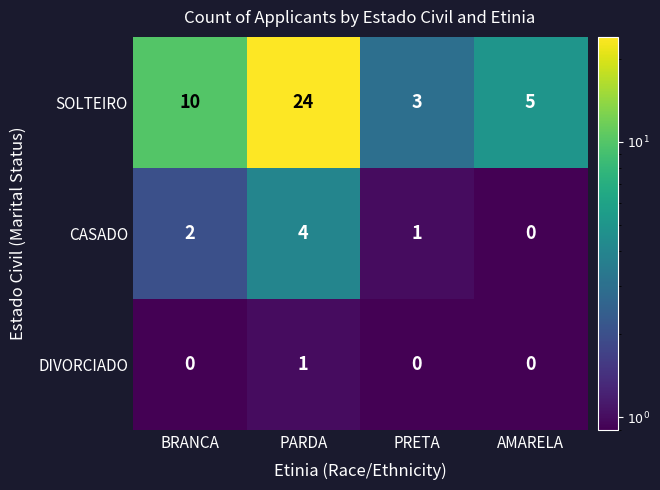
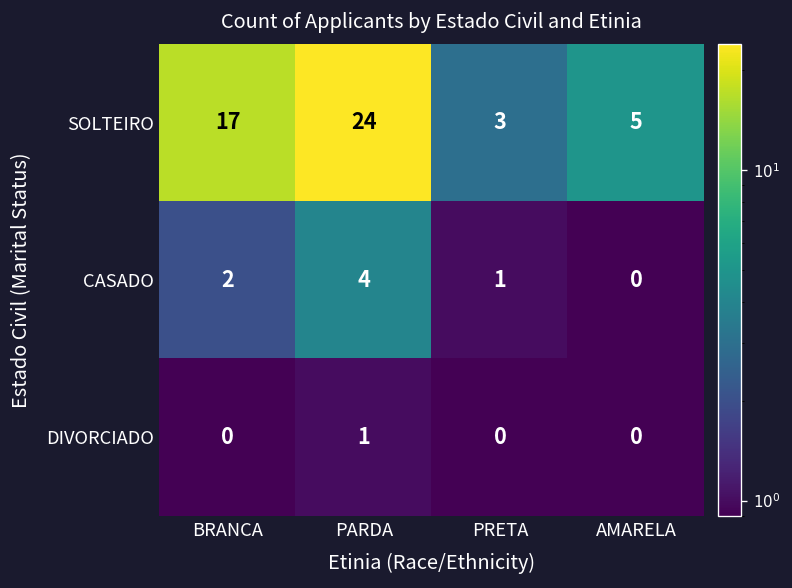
  {
    "SOLTEIRO": {
-     "BRANCA": 10,
+     "BRANCA": 17,
      "PARDA": 24,
      "PRETA": 3,
      "AMARELA": 5
    },
    "CASADO": {
      "BRANCA": 2,
      "PARDA": 4,
      "PRETA": 1,
      "AMARELA": 0
    },
    "DIVORCIADO": {
      "BRANCA": 0,
      "PARDA": 1,
      "PRETA": 0,
      "AMARELA": 0
    }
  }
